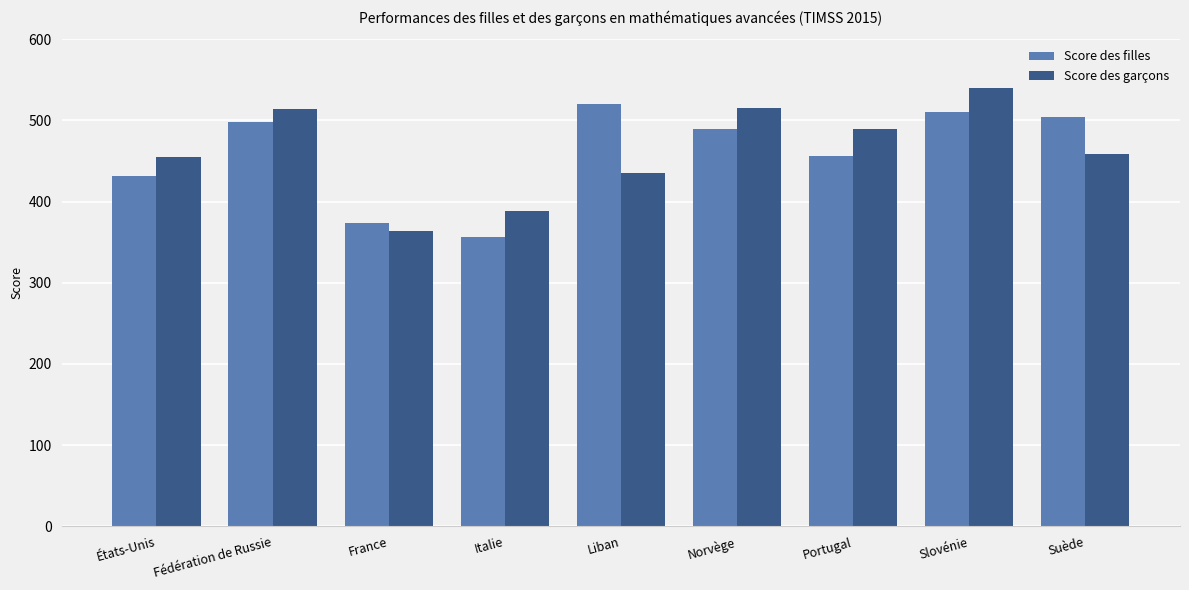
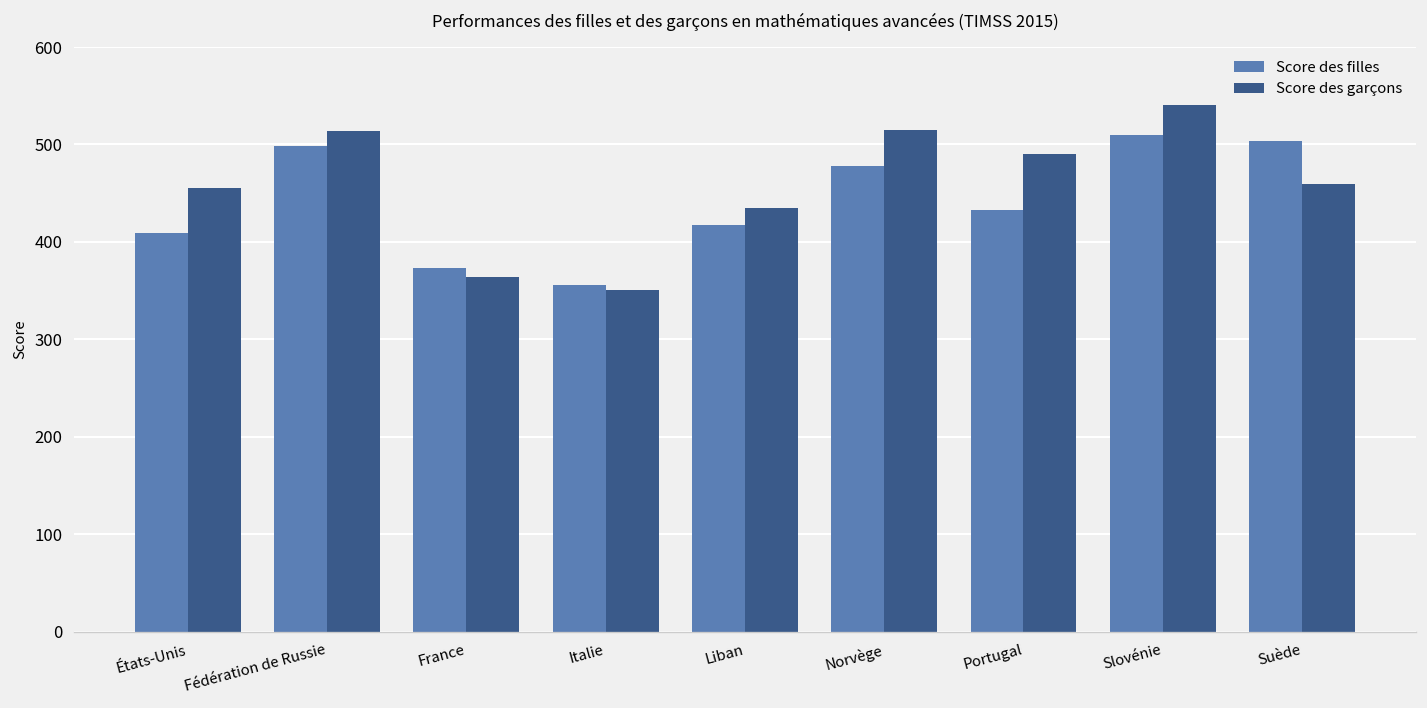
  {
    "Score des filles": {
-     "États-Unis": 430,
+     "États-Unis": 410,
      "Fédération de Russie": 500,
      "France": 370,
      "Italie": 360,
-     "Liban": 520,
-     "Norvège": 490,
-     "Portugal": 460,
+     "Liban": 420,
+     "Norvège": 480,
+     "Portugal": 430,
      "Slovénie": 510,
      "Suède": 500
    },
    "Score des garçons": {
      "États-Unis": 460,
      "Fédération de Russie": 510,
      "France": 360,
-     "Italie": 390,
+     "Italie": 350,
      "Liban": 440,
      "Norvège": 520,
      "Portugal": 490,
      "Slovénie": 540,
      "Suède": 460
    }
  }
